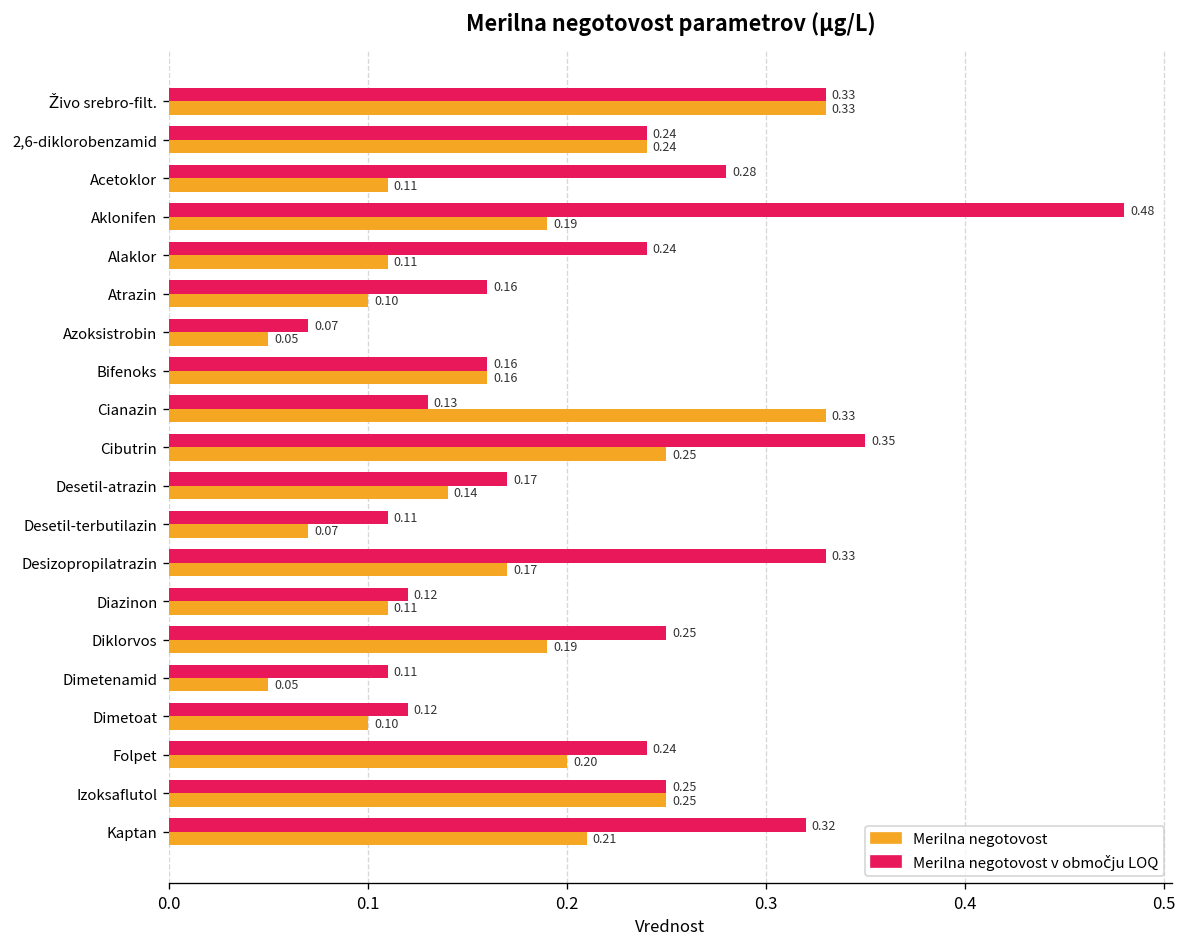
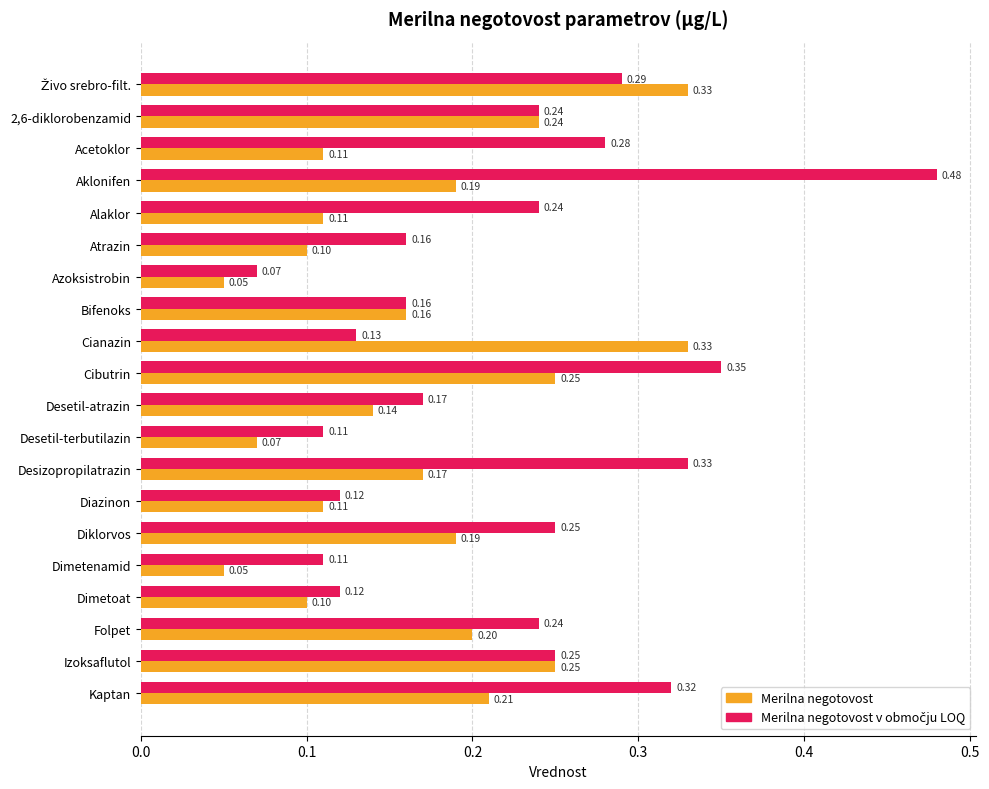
  {
    "Merilna negotovost": {
      "Živo srebro-filt.": 0.33,
      "2,6-diklorobenzamid": 0.24,
      "Acetoklor": 0.11,
      "Aklonifen": 0.19,
      "Alaklor": 0.11,
      "Atrazin": 0.10,
      "Azoksistrobin": 0.05,
      "Bifenoks": 0.16,
      "Cianazin": 0.33,
      "Cibutrin": 0.25,
      "Desetil-atrazin": 0.14,
      "Desetil-terbutilazin": 0.07,
      "Desizopropilatrazin": 0.17,
      "Diazinon": 0.11,
      "Diklorvos": 0.19,
      "Dimetenamid": 0.05,
      "Dimetoat": 0.10,
      "Folpet": 0.20,
      "Izoksaflutol": 0.25,
      "Kaptan": 0.21
    },
    "Merilna negotovost v območju LOQ": {
-     "Živo srebro-filt.": 0.33,
+     "Živo srebro-filt.": 0.29,
      "2,6-diklorobenzamid": 0.24,
      "Acetoklor": 0.28,
      "Aklonifen": 0.48,
      "Alaklor": 0.24,
      "Atrazin": 0.16,
      "Azoksistrobin": 0.07,
      "Bifenoks": 0.16,
      "Cianazin": 0.13,
      "Cibutrin": 0.35,
      "Desetil-atrazin": 0.17,
      "Desetil-terbutilazin": 0.11,
      "Desizopropilatrazin": 0.33,
      "Diazinon": 0.12,
      "Diklorvos": 0.25,
      "Dimetenamid": 0.11,
      "Dimetoat": 0.12,
      "Folpet": 0.24,
      "Izoksaflutol": 0.25,
      "Kaptan": 0.32
    }
  }
